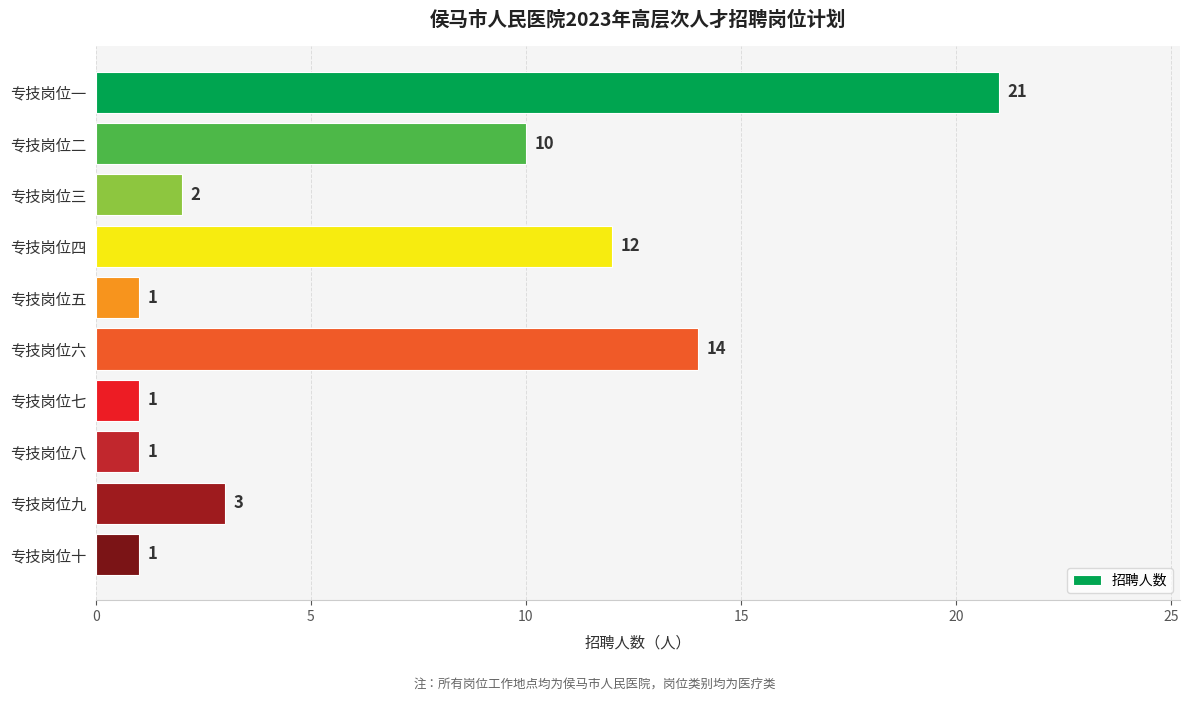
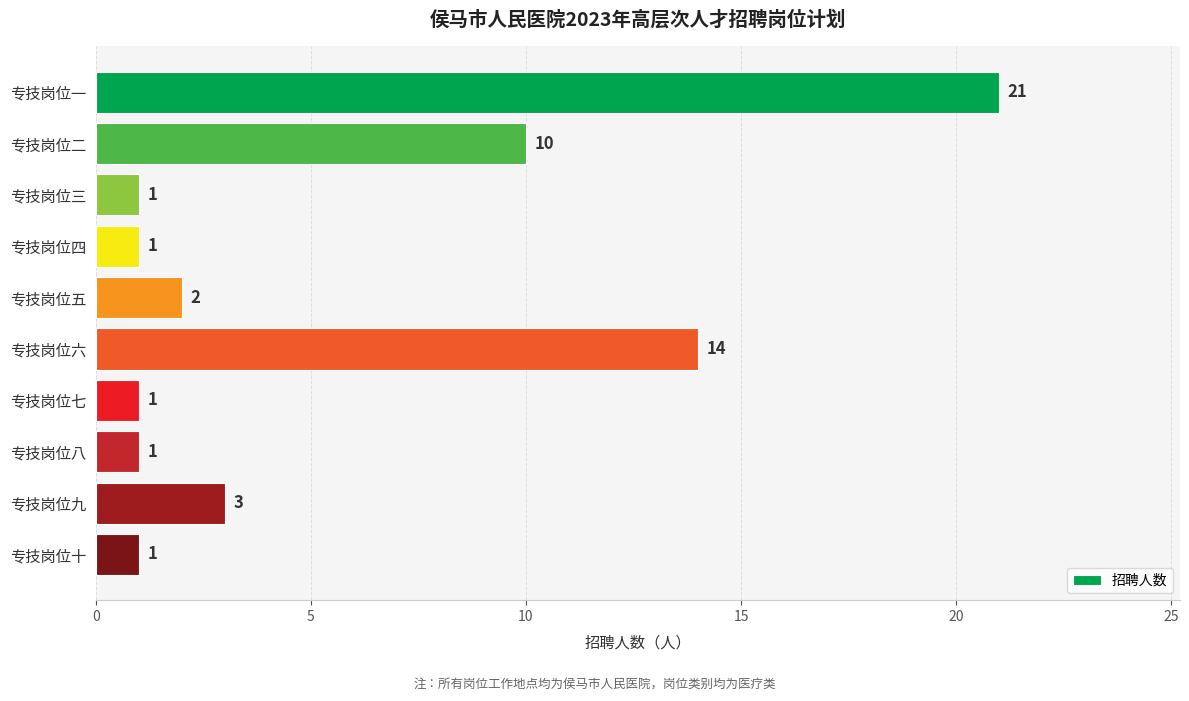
  {
    "专技岗位一": 21,
    "专技岗位二": 10,
-   "专技岗位三": 2,
-   "专技岗位四": 12,
-   "专技岗位五": 1,
+   "专技岗位三": 1,
+   "专技岗位四": 1,
+   "专技岗位五": 2,
    "专技岗位六": 14,
    "专技岗位七": 1,
    "专技岗位八": 1,
    "专技岗位九": 3,
    "专技岗位十": 1
  }
